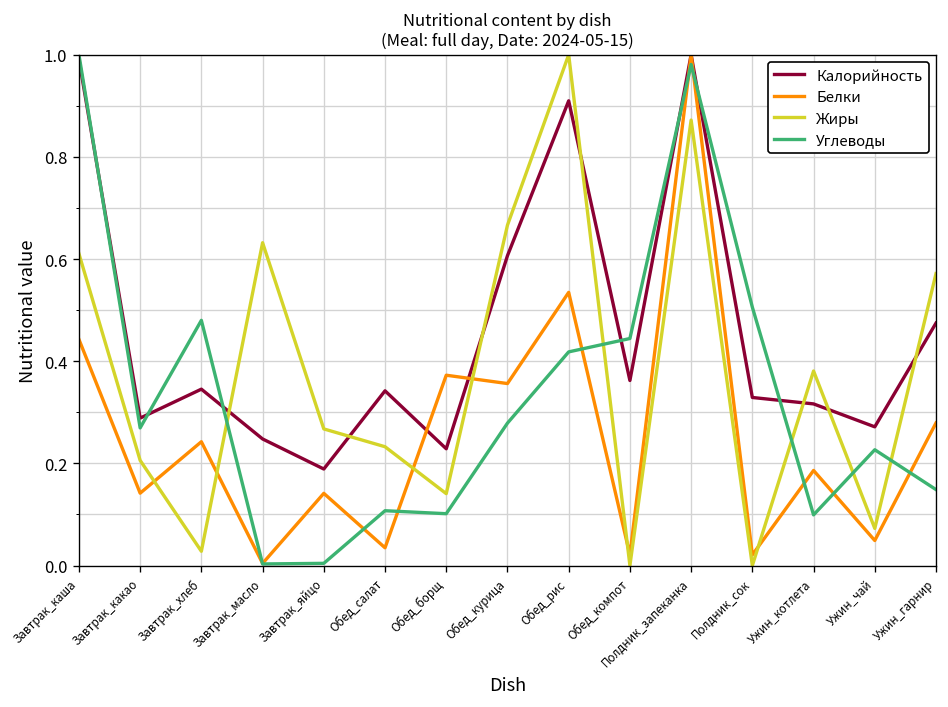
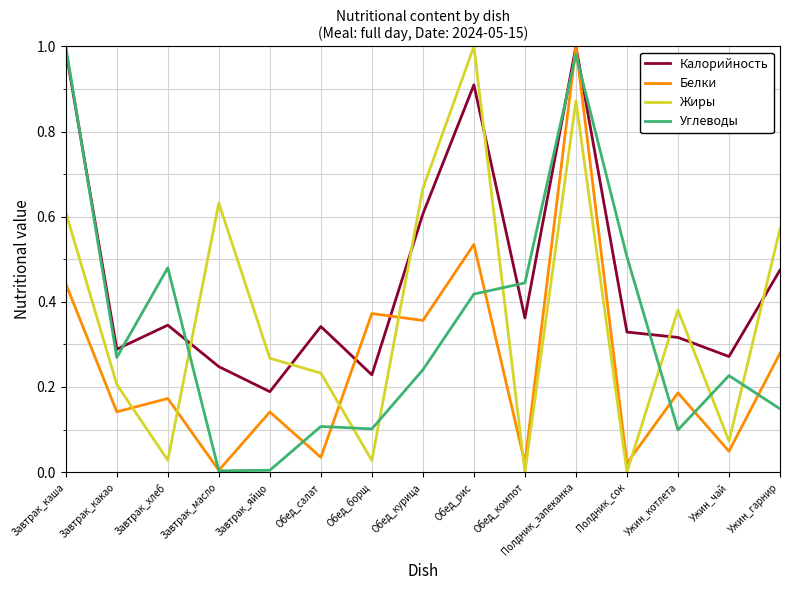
  {
    "Калорийность": {
      "Завтрак_каша": 0.99,
      "Завтрак_какао": 0.29,
      "Завтрак_хлеб": 0.35,
      "Завтрак_масло": 0.25,
      "Завтрак_яйцо": 0.19,
      "Обед_салат": 0.34,
      "Обед_борщ": 0.23,
      "Обед_курица": 0.61,
      "Обед_рис": 0.91,
      "Обед_компот": 0.36,
      "Полдник_сок": 0.33,
      "Ужин_котлета": 0.32,
      "Ужин_чай": 0.27,
      "Ужин_гарнир": 0.47
    },
    "Белки": {
      "Завтрак_каша": 0.44,
      "Завтрак_какао": 0.14,
-     "Завтрак_хлеб": 0.24,
+     "Завтрак_хлеб": 0.17,
      "Завтрак_яйцо": 0.14,
      "Обед_салат": 0.03,
      "Обед_борщ": 0.37,
      "Обед_курица": 0.36,
      "Обед_рис": 0.53,
      "Обед_компот": 0.02,
      "Полдник_сок": 0.02,
      "Ужин_котлета": 0.19,
      "Ужин_чай": 0.05,
      "Ужин_гарнир": 0.28
    },
    "Жиры": {
      "Завтрак_каша": 0.61,
      "Завтрак_какао": 0.21,
      "Завтрак_хлеб": 0.03,
      "Завтрак_масло": 0.63,
      "Завтрак_яйцо": 0.27,
      "Обед_салат": 0.23,
-     "Обед_борщ": 0.14,
+     "Обед_борщ": 0.03,
      "Обед_курица": 0.67,
      "Обед_рис": 1.00,
      "Обед_компот": 0.00,
      "Полдник_запеканка": 0.87,
      "Полдник_сок": 0.00,
      "Ужин_котлета": 0.38,
      "Ужин_чай": 0.07,
      "Ужин_гарнир": 0.57
    },
    "Углеводы": {
      "Завтрак_каша": 1.00,
      "Завтрак_какао": 0.27,
      "Завтрак_хлеб": 0.48,
      "Завтрак_яйцо": 0.00,
      "Обед_салат": 0.11,
      "Обед_борщ": 0.10,
-     "Обед_курица": 0.28,
+     "Обед_курица": 0.24,
      "Обед_рис": 0.42,
      "Обед_компот": 0.44,
      "Полдник_запеканка": 0.98,
      "Полдник_сок": 0.51,
      "Ужин_котлета": 0.10,
      "Ужин_чай": 0.23,
      "Ужин_гарнир": 0.15
    }
  }
